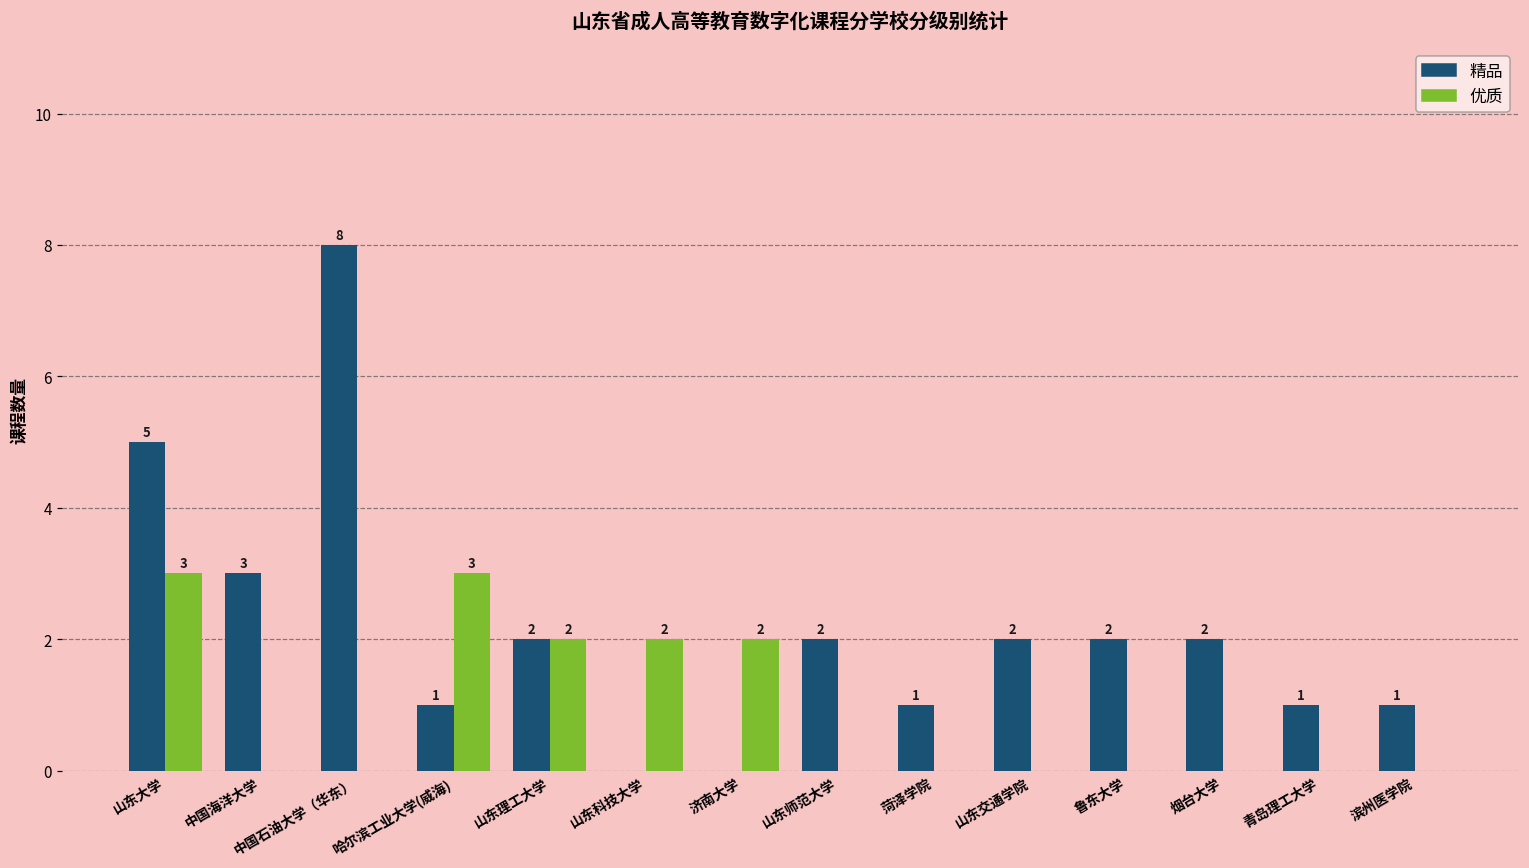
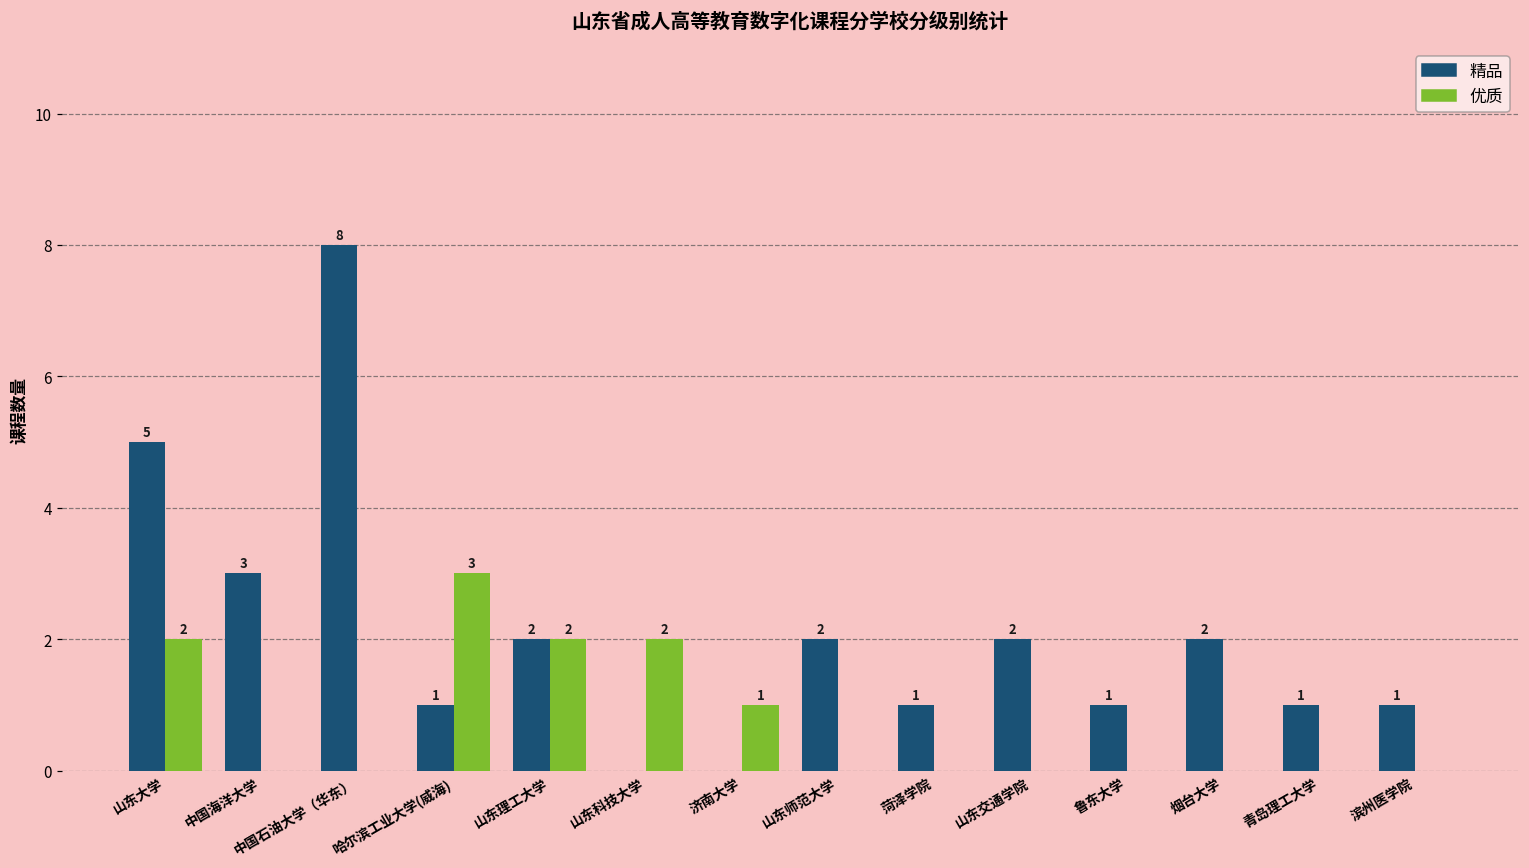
  {
    "精品": {
      "山东大学": 5,
      "中国海洋大学": 3,
      "中国石油大学（华东）": 8,
      "哈尔滨工业大学(威海)": 1,
      "山东理工大学": 2,
      "山东师范大学": 2,
      "菏泽学院": 1,
      "山东交通学院": 2,
-     "鲁东大学": 2,
+     "鲁东大学": 1,
      "烟台大学": 2,
      "青岛理工大学": 1,
      "滨州医学院": 1
    },
    "优质": {
-     "山东大学": 3,
+     "山东大学": 2,
      "哈尔滨工业大学(威海)": 3,
      "山东理工大学": 2,
      "山东科技大学": 2,
-     "济南大学": 2
+     "济南大学": 1
    }
  }
